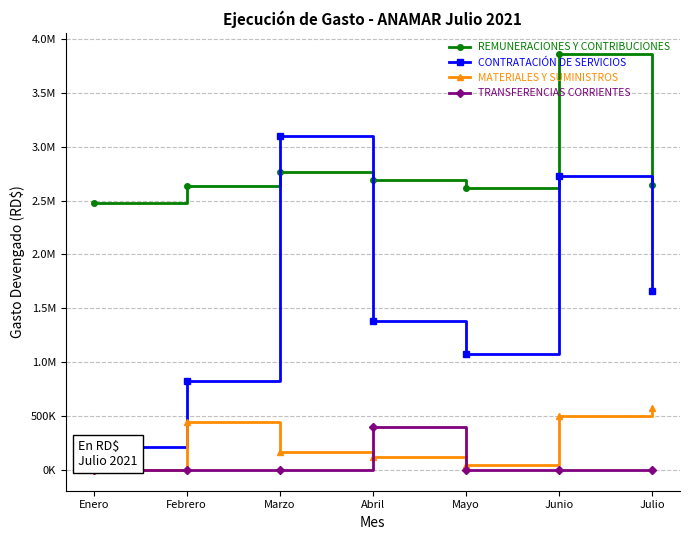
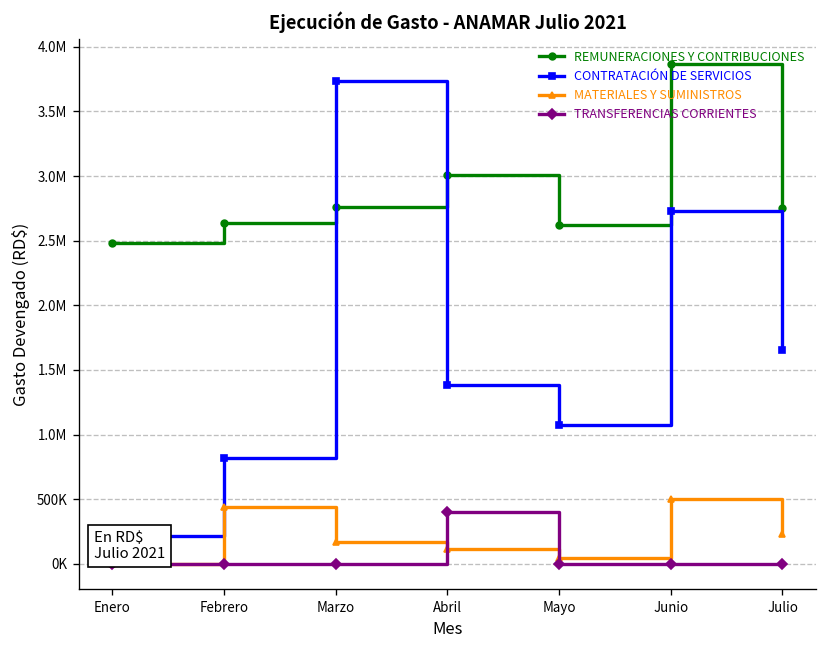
  {
    "REMUNERACIONES Y CONTRIBUCIONES": {
      "Enero": 2480000,
      "Febrero": 2640000,
      "Marzo": 2760000,
-     "Abril": 2690000,
+     "Abril": 3010000,
      "Mayo": 2620000,
      "Junio": 3860000,
-     "Julio": 2640000
+     "Julio": 2750000
    },
    "CONTRATACIÓN DE SERVICIOS": {
      "Febrero": 820000,
-     "Marzo": 3100000,
+     "Marzo": 3740000,
      "Abril": 1380000,
      "Mayo": 1070000,
      "Junio": 2730000,
      "Julio": 1660000
    },
    "MATERIALES Y SUMINISTROS": {
      "Febrero": 440000,
      "Marzo": 170000,
      "Abril": 120000,
      "Mayo": 50000,
      "Junio": 500000,
-     "Julio": 570000
+     "Julio": 230000
    },
    "TRANSFERENCIAS CORRIENTES": {
      "Febrero": 0,
      "Marzo": 0,
      "Abril": 400000,
      "Mayo": 0,
      "Junio": 0,
      "Julio": 0
    }
  }
